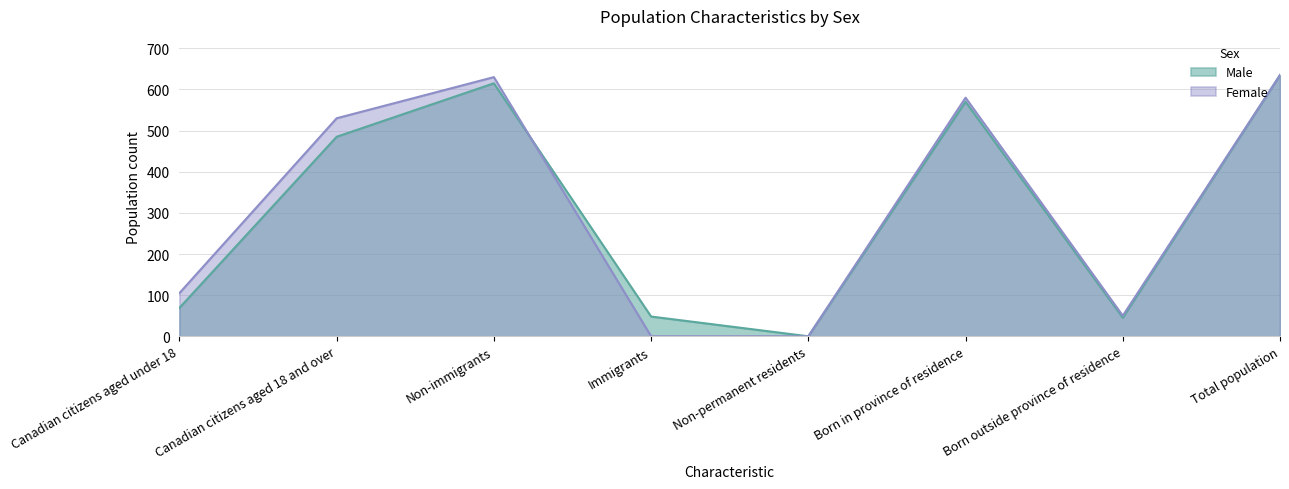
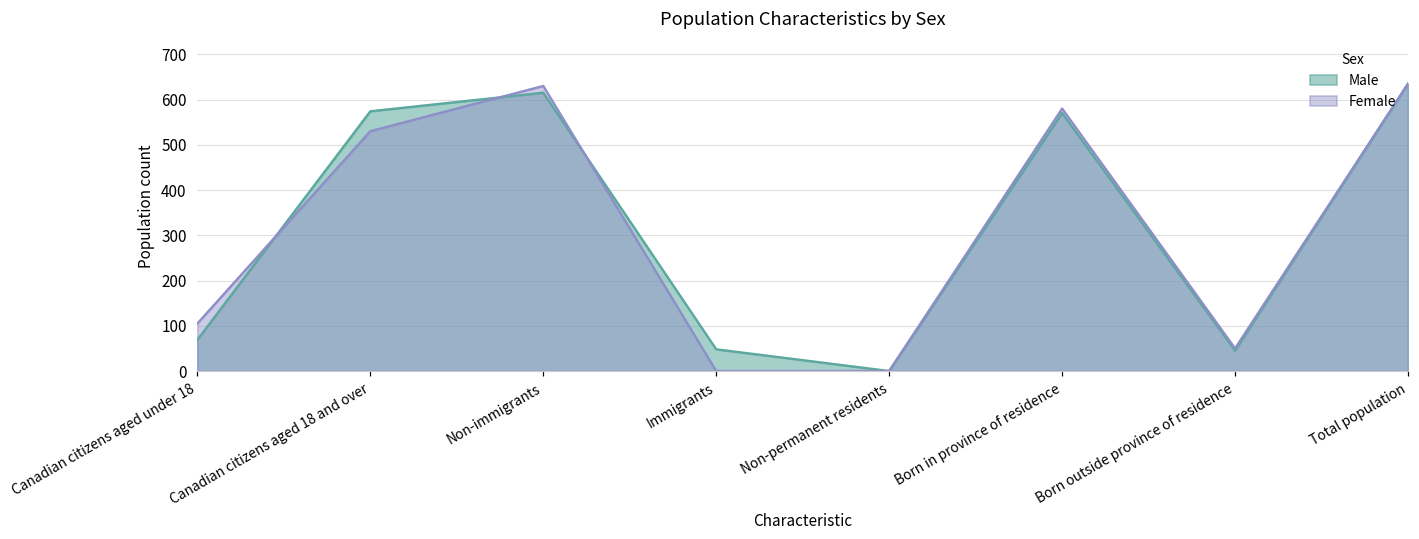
  {
    "Male": {
      "Canadian citizens aged under 18": 70,
-     "Canadian citizens aged 18 and over": 490,
+     "Canadian citizens aged 18 and over": 570,
      "Non-immigrants": 620,
      "Immigrants": 50,
      "Born in province of residence": 570
    },
    "Female": {
      "Canadian citizens aged under 18": 110,
      "Canadian citizens aged 18 and over": 530,
      "Non-immigrants": 630,
      "Immigrants": 0,
      "Born in province of residence": 580
    }
  }
